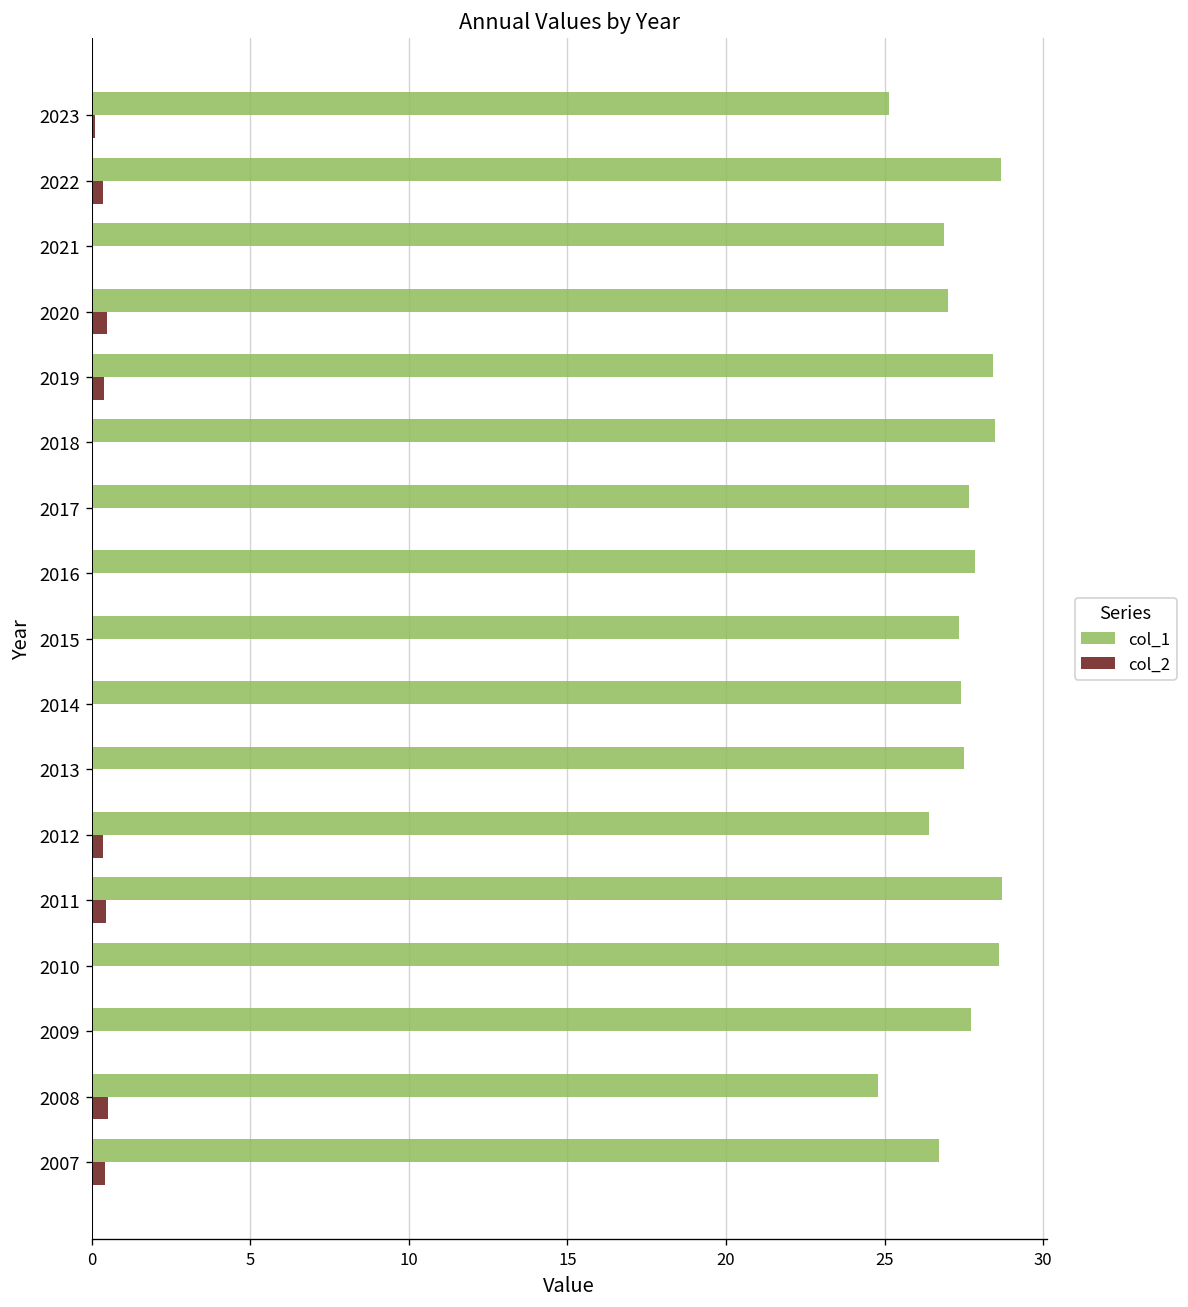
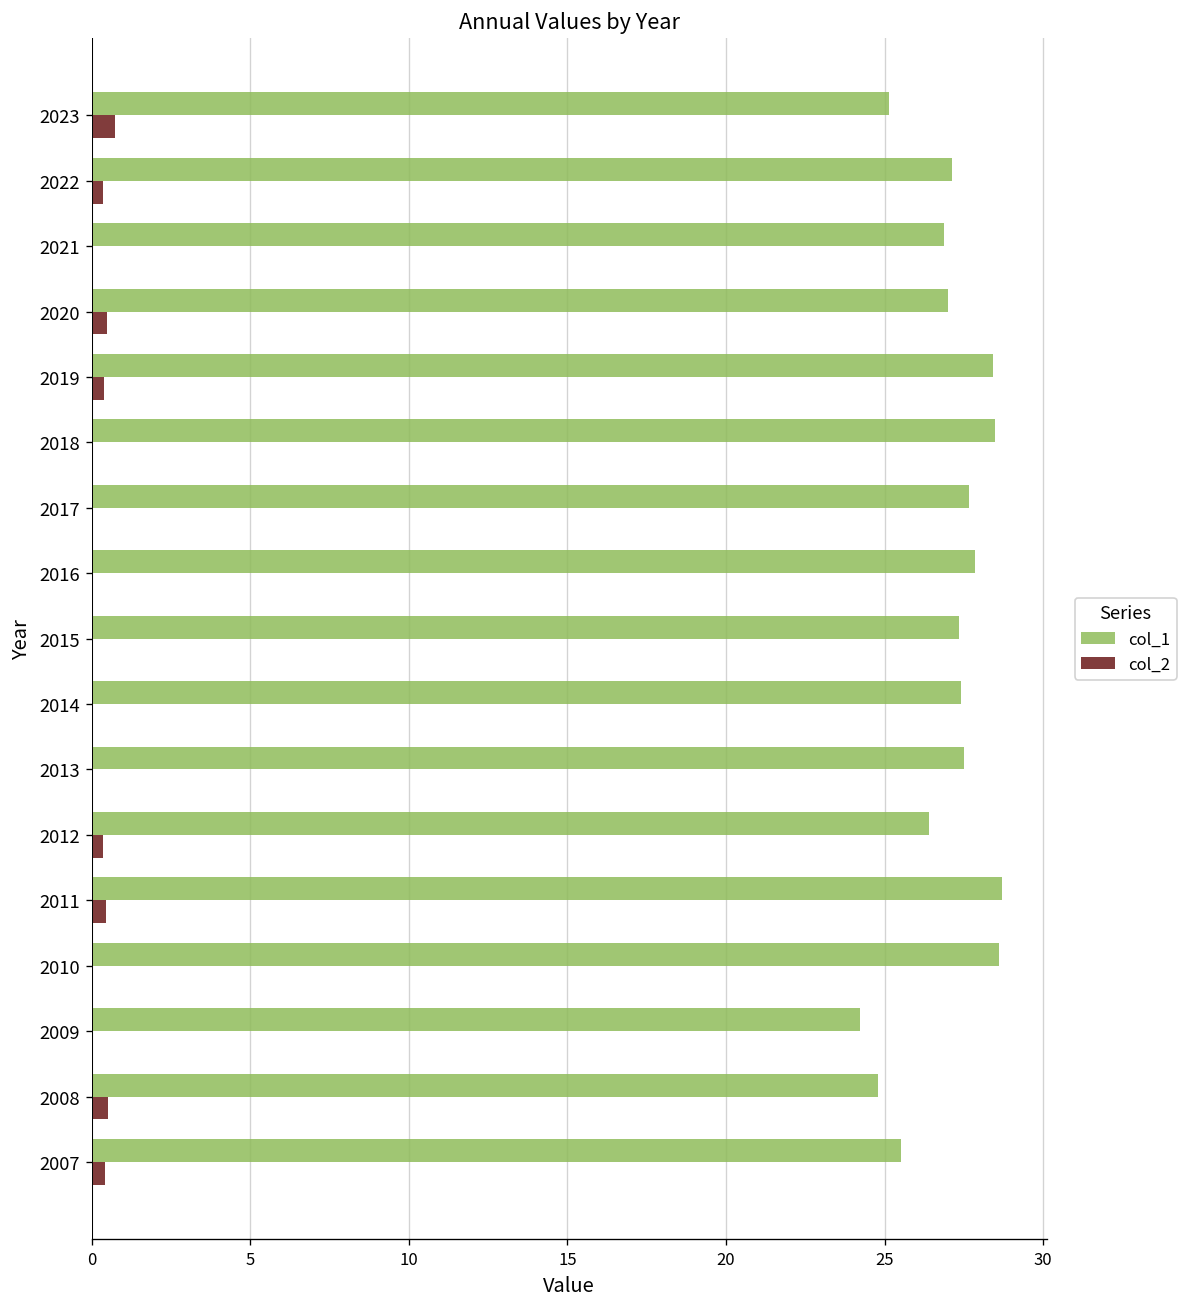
  {
    "col_1": {
      "2023": 25.1,
-     "2022": 28.7,
+     "2022": 27.1,
      "2021": 26.9,
      "2020": 27.0,
      "2019": 28.4,
      "2018": 28.5,
      "2017": 27.7,
      "2016": 27.8,
      "2015": 27.3,
      "2014": 27.4,
      "2013": 27.5,
      "2012": 26.4,
      "2011": 28.7,
      "2010": 28.6,
-     "2009": 27.7,
+     "2009": 24.2,
      "2008": 24.8,
-     "2007": 26.7
+     "2007": 25.5
    },
    "col_2": {
-     "2023": 0.1,
+     "2023": 0.7,
      "2022": 0.4,
      "2020": 0.5,
      "2019": 0.4,
      "2012": 0.4,
      "2011": 0.5,
      "2008": 0.5,
      "2007": 0.4
    }
  }
